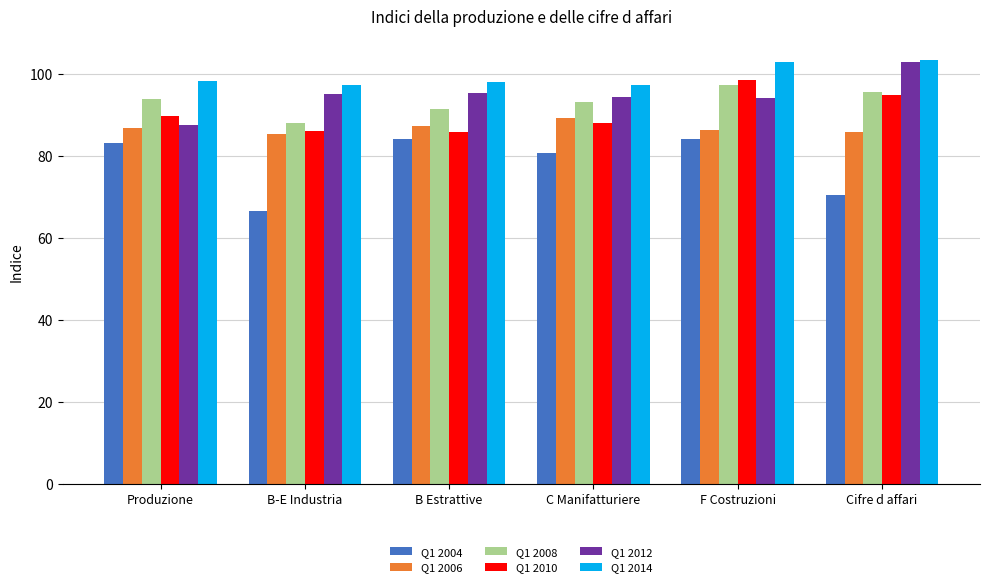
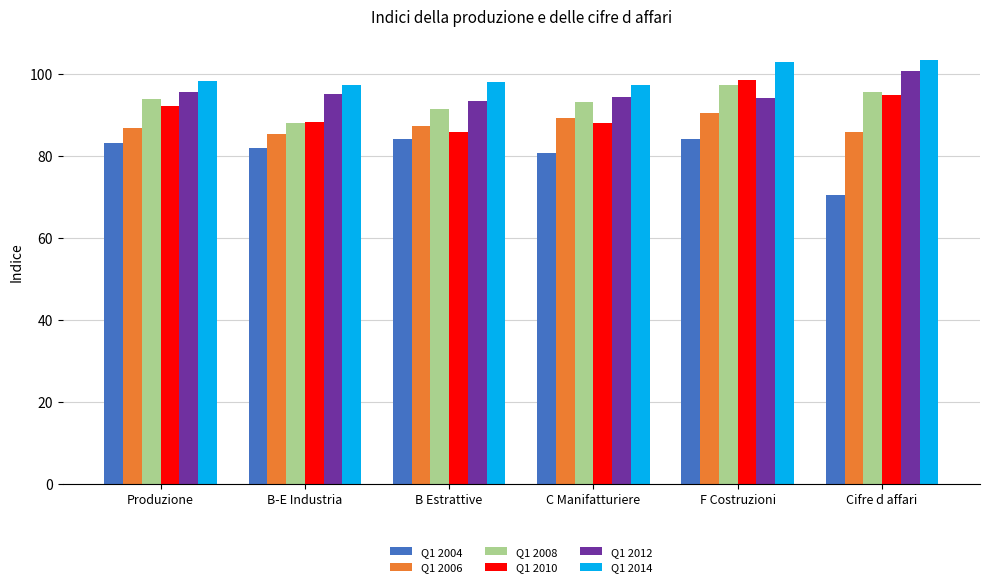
  {
    "Q1 2004": {
      "Produzione": 83,
-     "B-E Industria": 67,
+     "B-E Industria": 82,
      "B Estrattive": 84,
      "C Manifatturiere": 81,
      "F Costruzioni": 84,
      "Cifre d affari": 70
    },
    "Q1 2006": {
      "Produzione": 87,
      "B-E Industria": 85,
      "B Estrattive": 87,
      "C Manifatturiere": 89,
-     "F Costruzioni": 86,
+     "F Costruzioni": 90,
      "Cifre d affari": 86
    },
    "Q1 2008": {
      "Produzione": 94,
      "B-E Industria": 88,
      "B Estrattive": 91,
      "C Manifatturiere": 93,
      "F Costruzioni": 97,
      "Cifre d affari": 96
    },
    "Q1 2010": {
-     "Produzione": 90,
-     "B-E Industria": 86,
+     "Produzione": 92,
+     "B-E Industria": 88,
      "B Estrattive": 86,
      "C Manifatturiere": 88,
      "F Costruzioni": 98,
      "Cifre d affari": 95
    },
    "Q1 2012": {
-     "Produzione": 87,
+     "Produzione": 96,
      "B-E Industria": 95,
-     "B Estrattive": 95,
+     "B Estrattive": 93,
      "C Manifatturiere": 94,
      "F Costruzioni": 94,
-     "Cifre d affari": 103
+     "Cifre d affari": 101
    },
    "Q1 2014": {
      "Produzione": 98,
      "B-E Industria": 97,
      "B Estrattive": 98,
      "C Manifatturiere": 97,
      "F Costruzioni": 103,
      "Cifre d affari": 103
    }
  }
